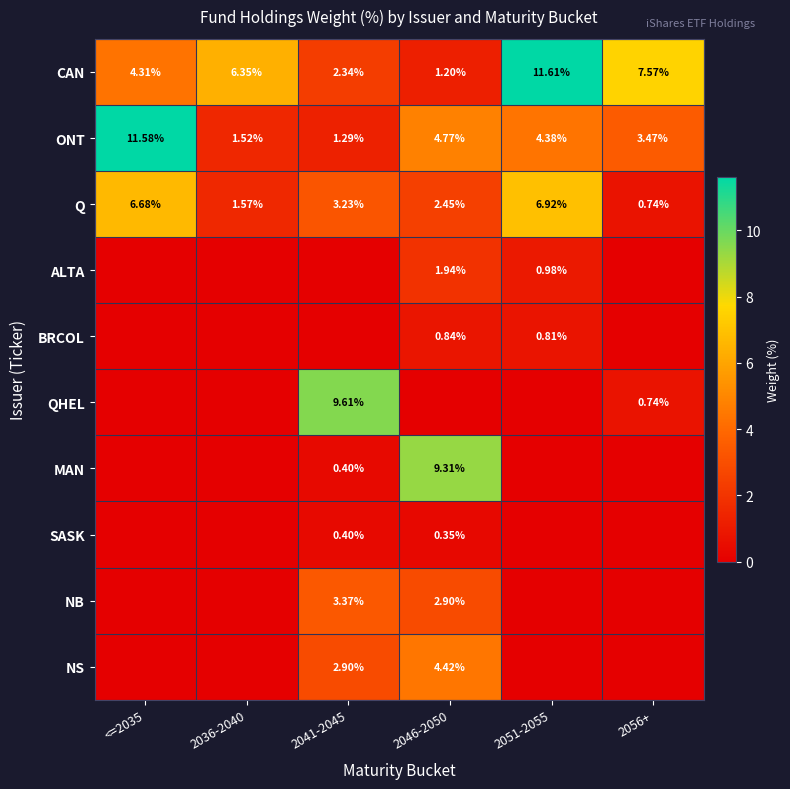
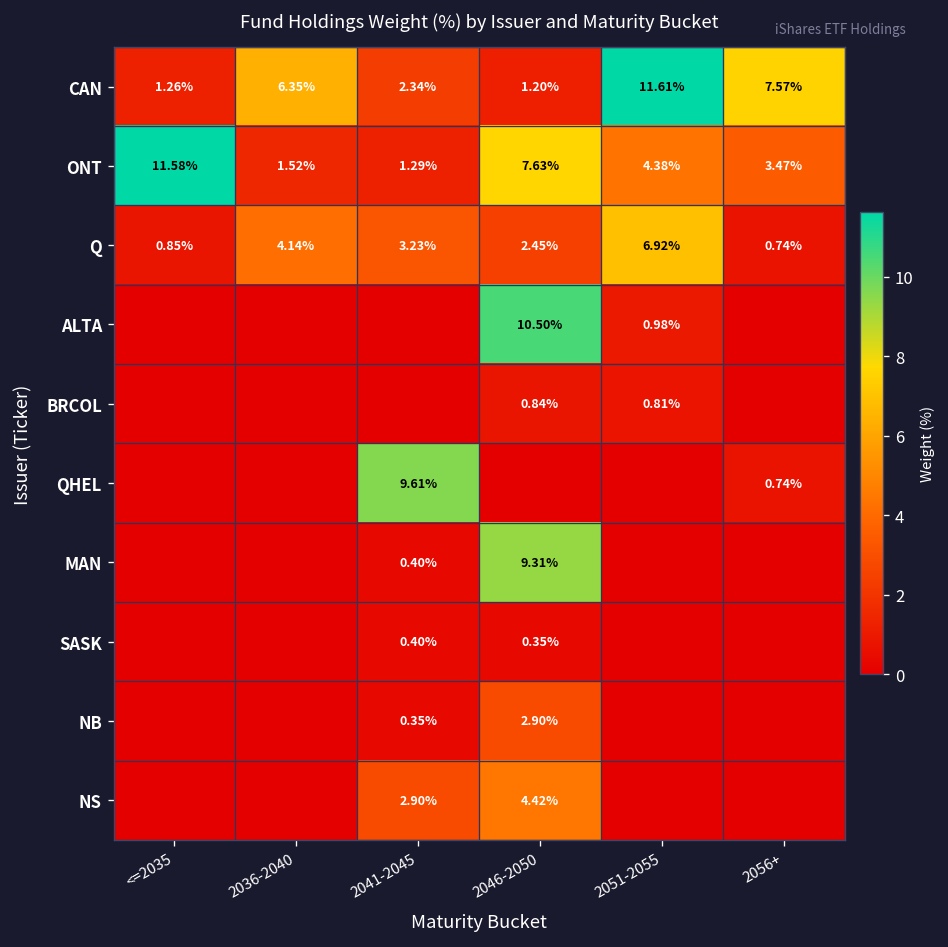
  {
    "CAN": {
-     "<=2035": "4.31%",
+     "<=2035": "1.26%",
      "2036-2040": "6.35%",
      "2041-2045": "2.34%",
      "2046-2050": "1.20%",
      "2051-2055": "11.61%",
      "2056+": "7.57%"
    },
    "ONT": {
      "<=2035": "11.58%",
      "2036-2040": "1.52%",
      "2041-2045": "1.29%",
-     "2046-2050": "4.77%",
+     "2046-2050": "7.63%",
      "2051-2055": "4.38%",
      "2056+": "3.47%"
    },
    "Q": {
-     "<=2035": "6.68%",
-     "2036-2040": "1.57%",
+     "<=2035": "0.85%",
+     "2036-2040": "4.14%",
      "2041-2045": "3.23%",
      "2046-2050": "2.45%",
      "2051-2055": "6.92%",
      "2056+": "0.74%"
    },
    "ALTA": {
-     "2046-2050": "1.94%",
+     "2046-2050": "10.50%",
      "2051-2055": "0.98%"
    },
    "BRCOL": {
      "2046-2050": "0.84%",
      "2051-2055": "0.81%"
    },
    "QHEL": {
      "2041-2045": "9.61%",
      "2056+": "0.74%"
    },
    "MAN": {
      "2041-2045": "0.40%",
      "2046-2050": "9.31%"
    },
    "SASK": {
      "2041-2045": "0.40%",
      "2046-2050": "0.35%"
    },
    "NB": {
-     "2041-2045": "3.37%",
+     "2041-2045": "0.35%",
      "2046-2050": "2.90%"
    },
    "NS": {
      "2041-2045": "2.90%",
      "2046-2050": "4.42%"
    }
  }
